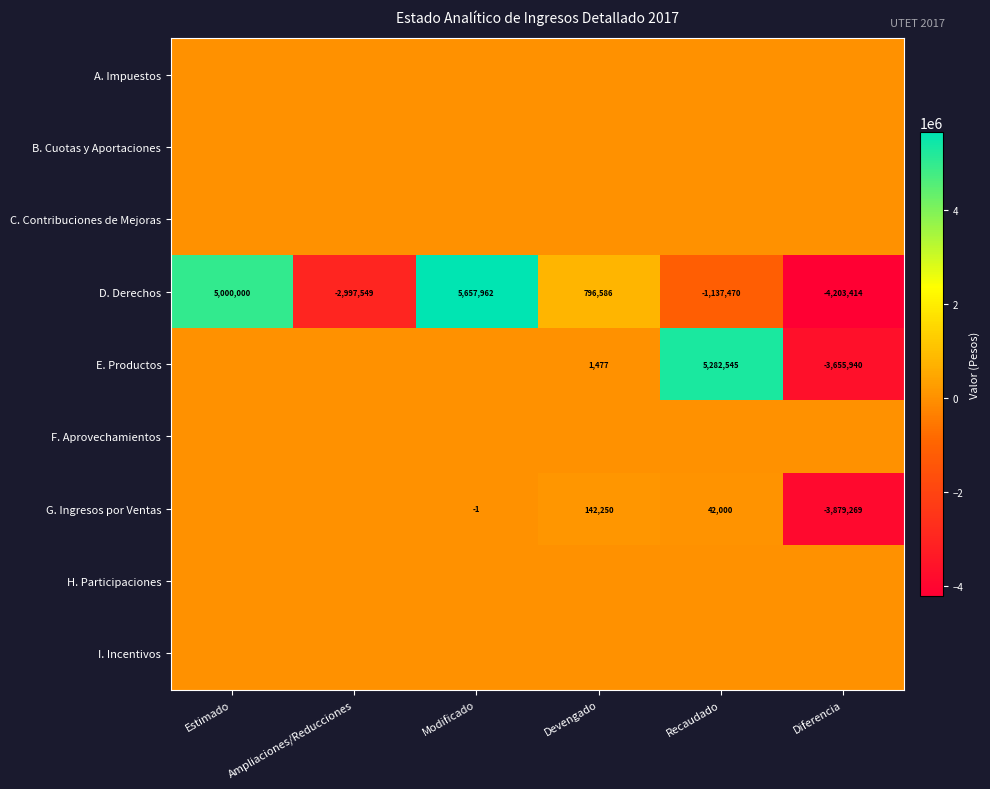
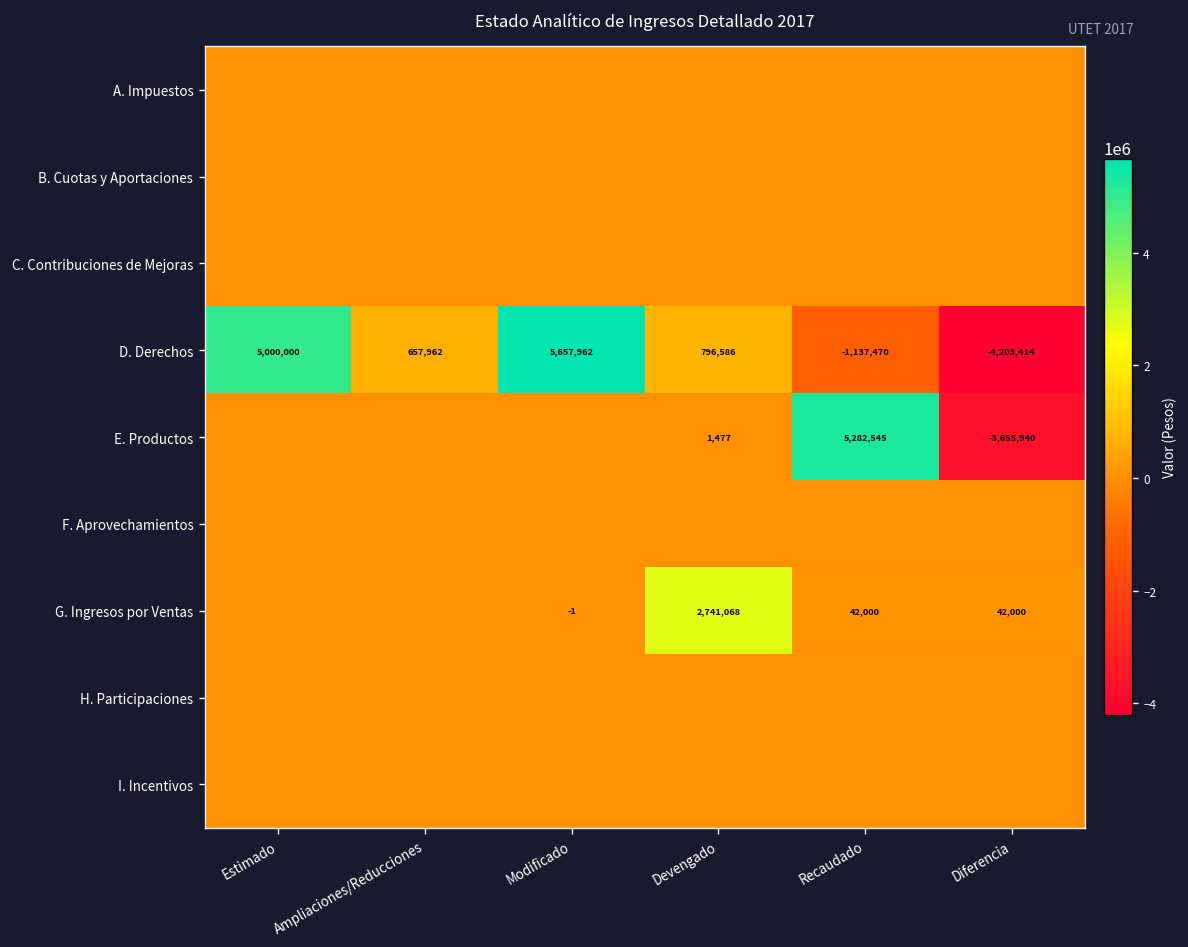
  {
    "D. Derechos": {
      "Estimado": "5,000,000",
-     "Ampliaciones/Reducciones": "-2,997,549",
+     "Ampliaciones/Reducciones": "657,962",
      "Modificado": "5,657,962",
      "Devengado": "796,586",
      "Recaudado": "-1,137,470",
      "Diferencia": "-4,203,414"
    },
    "E. Productos": {
      "Devengado": "1,477",
      "Recaudado": "5,282,545",
      "Diferencia": "-3,655,940"
    },
    "G. Ingresos por Ventas": {
      "Modificado": "-1",
-     "Devengado": "142,250",
+     "Devengado": "2,741,068",
      "Recaudado": "42,000",
-     "Diferencia": "-3,879,269"
+     "Diferencia": "42,000"
    }
  }
